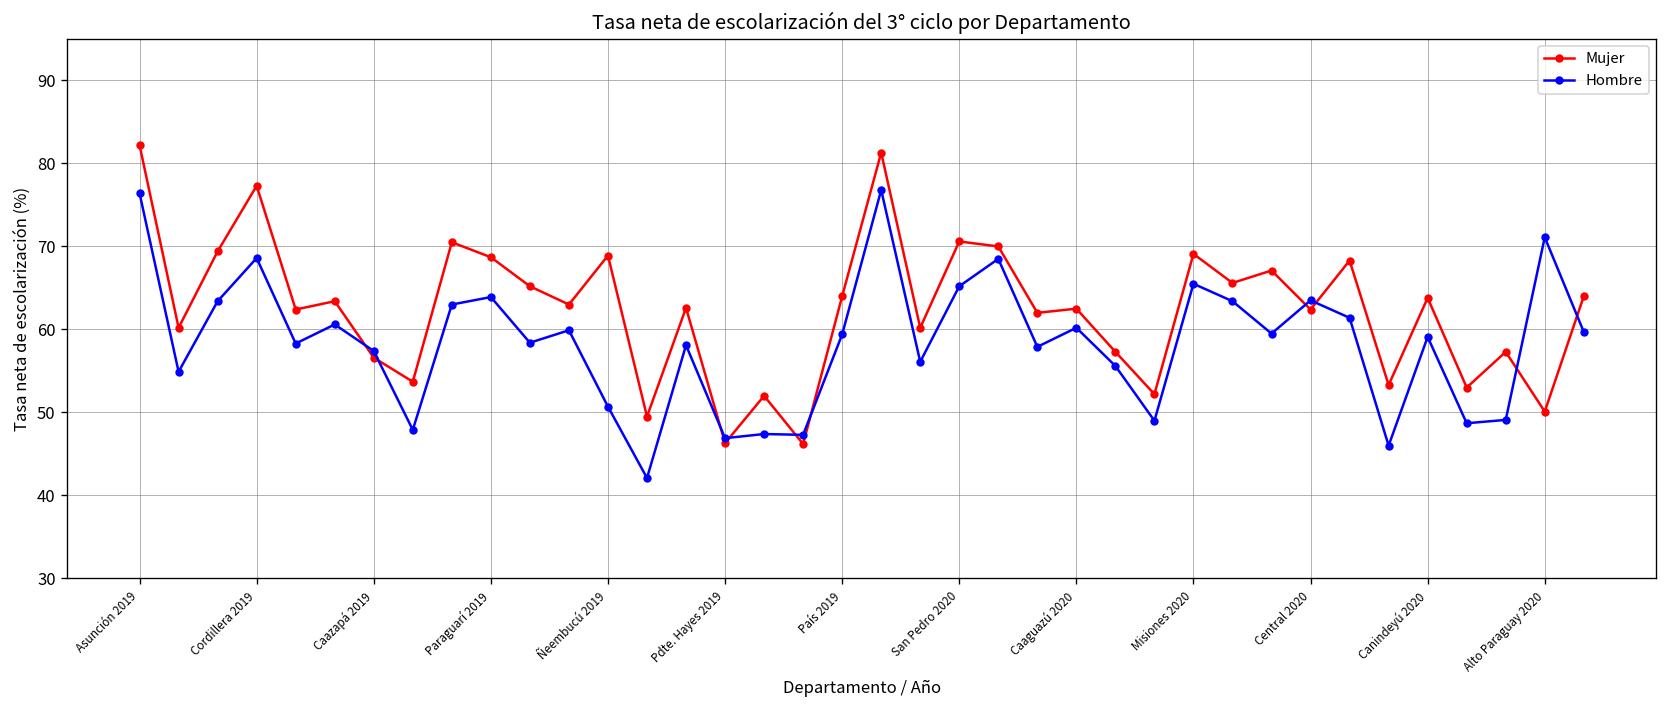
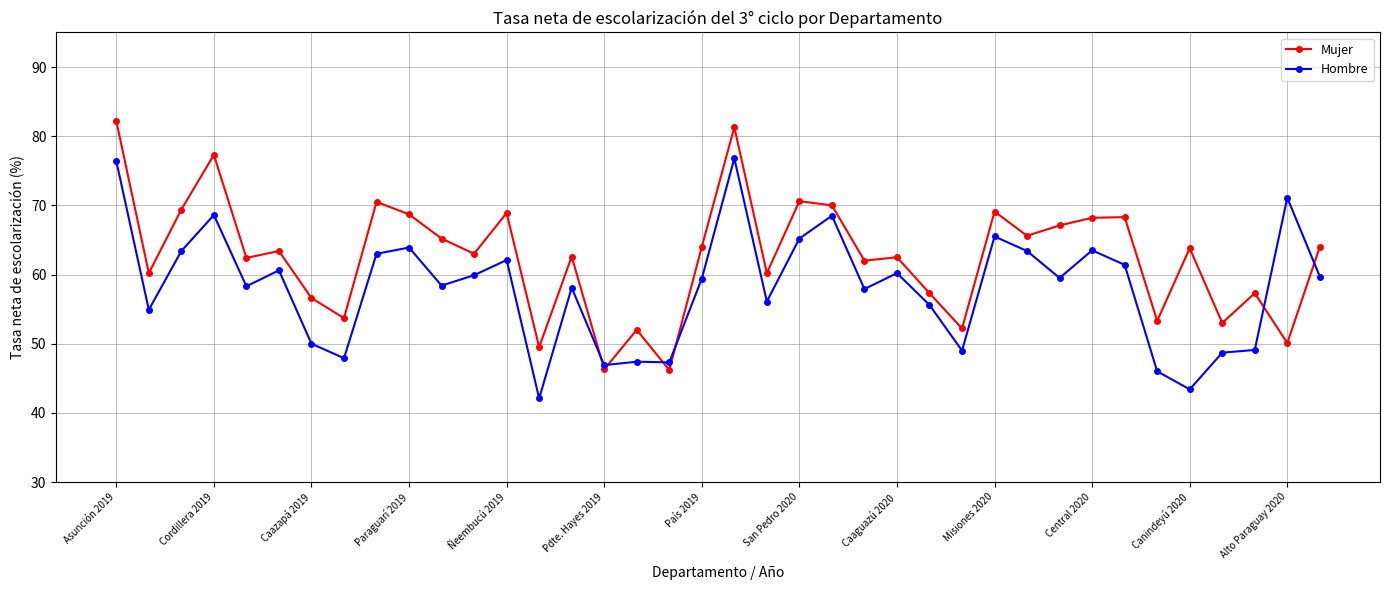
  {
    "Mujer": {
      "Asunción 2019": 82,
      "Cordillera 2019": 77,
      "Caazapá 2019": 57,
      "Paraguarí 2019": 69,
      "Ñeembucú 2019": 69,
      "Pdte. Hayes 2019": 46,
      "País 2019": 64,
      "San Pedro 2020": 71,
      "Caaguazú 2020": 63,
      "Misiones 2020": 69,
-     "Central 2020": 62,
+     "Central 2020": 68,
      "Canindeyú 2020": 64,
      "Alto Paraguay 2020": 50
    },
    "Hombre": {
      "Asunción 2019": 76,
      "Cordillera 2019": 69,
-     "Caazapá 2019": 57,
+     "Caazapá 2019": 50,
      "Paraguarí 2019": 64,
-     "Ñeembucú 2019": 51,
+     "Ñeembucú 2019": 62,
      "Pdte. Hayes 2019": 47,
      "País 2019": 59,
      "San Pedro 2020": 65,
      "Caaguazú 2020": 60,
      "Misiones 2020": 66,
      "Central 2020": 64,
-     "Canindeyú 2020": 59,
+     "Canindeyú 2020": 43,
      "Alto Paraguay 2020": 71
    }
  }
